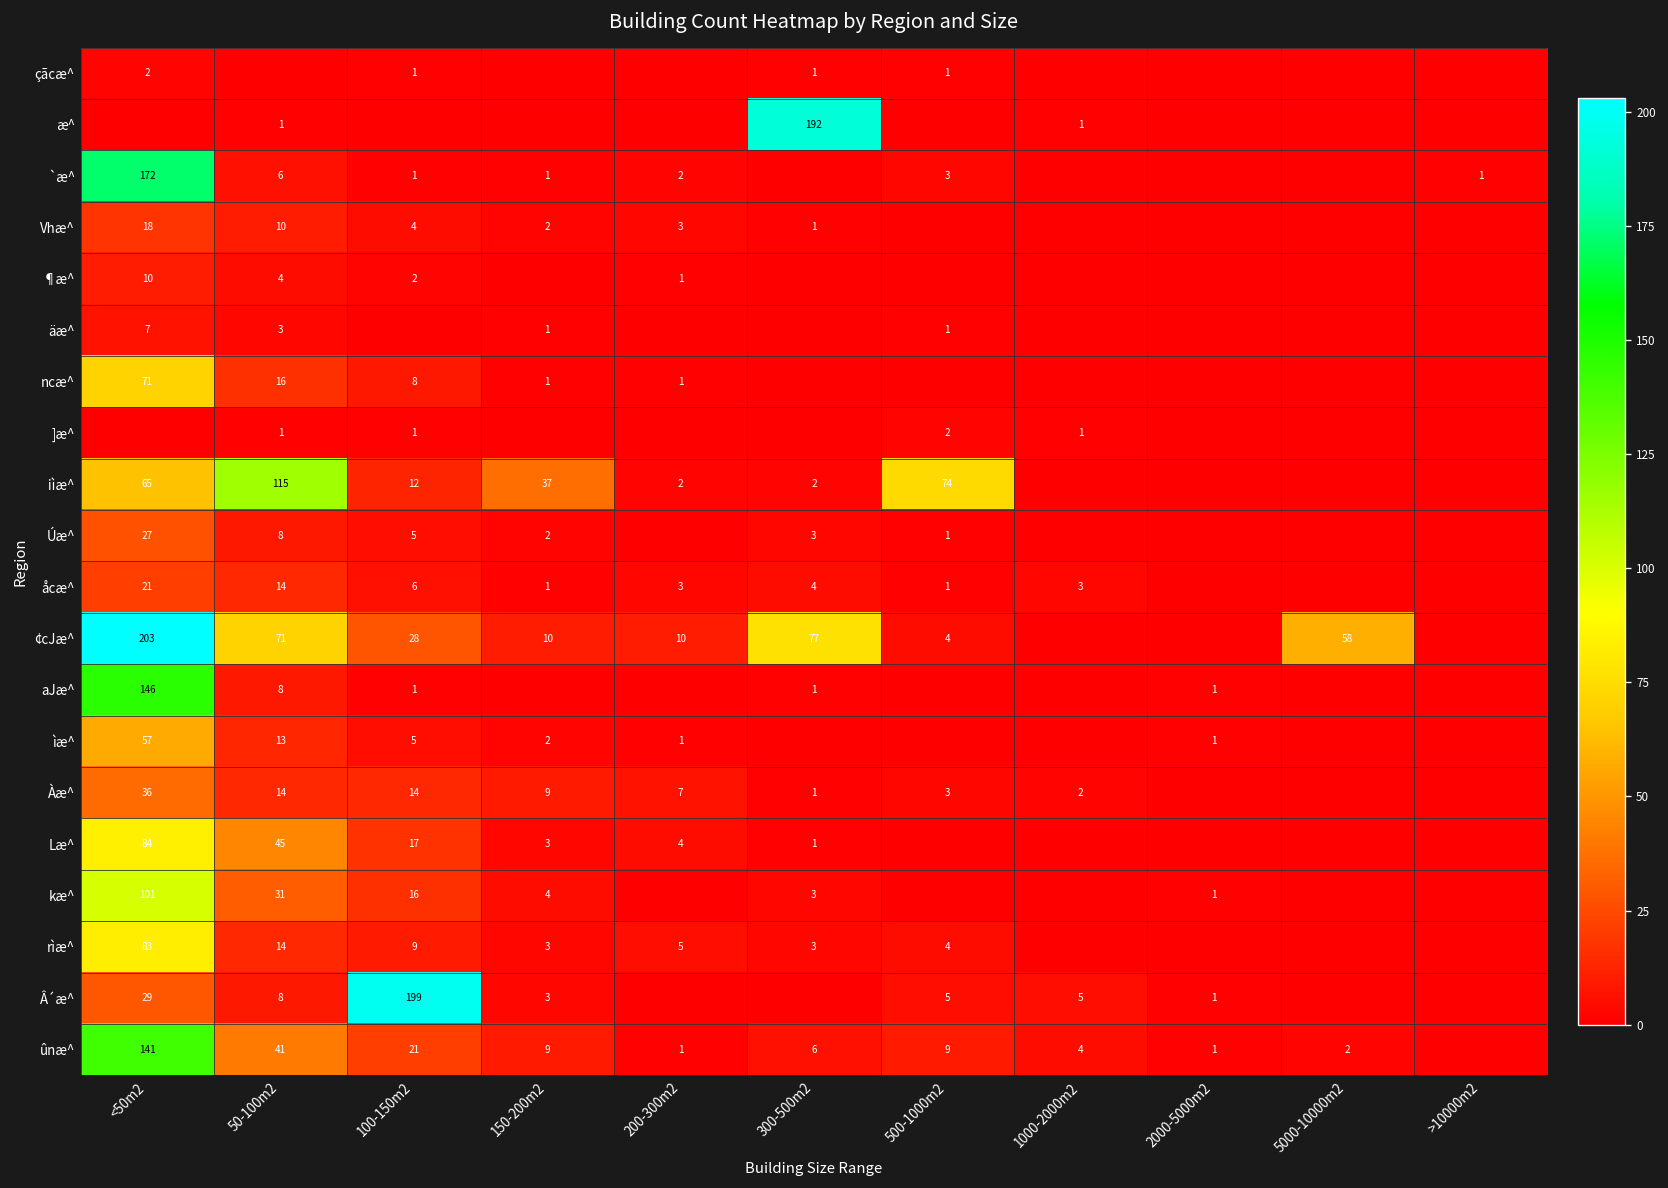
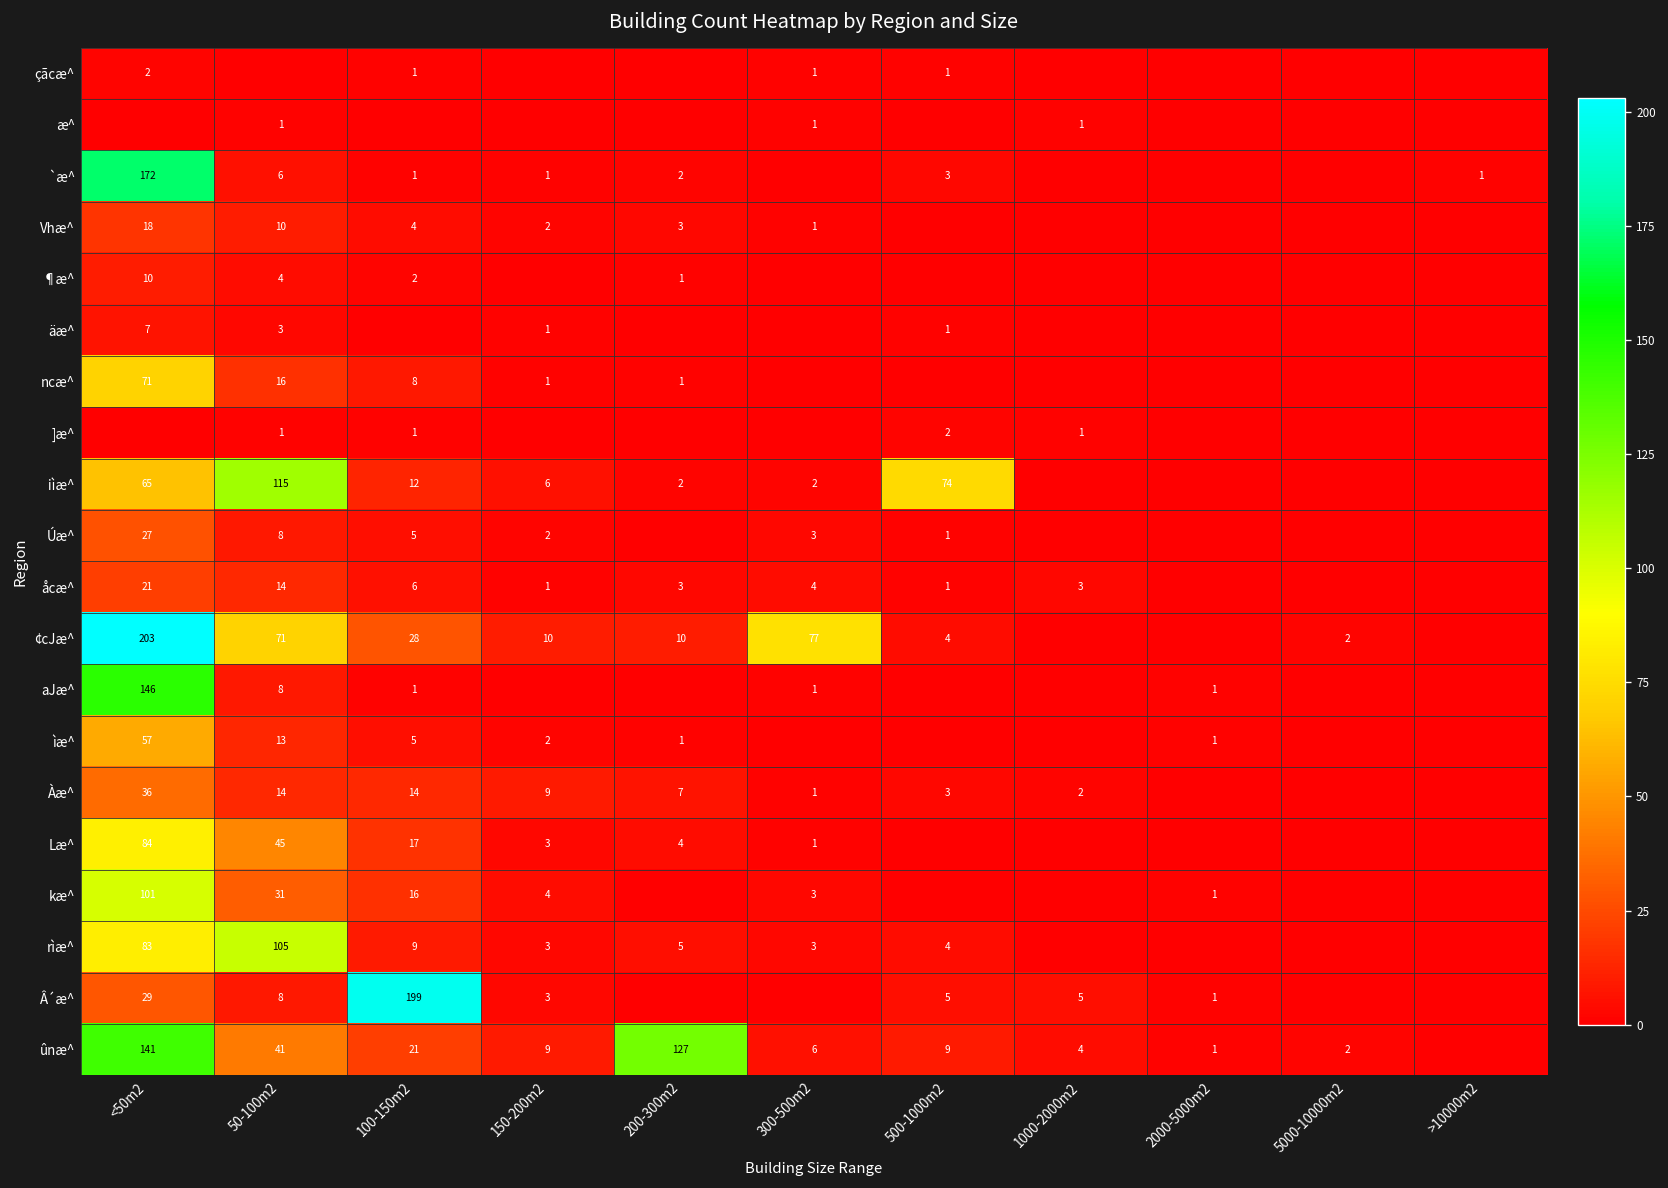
  {
    "çãcæ^": {
      "<50m2": 2,
      "100-150m2": 1,
      "300-500m2": 1,
      "500-1000m2": 1
    },
    "æ^": {
      "50-100m2": 1,
-     "300-500m2": 192,
+     "300-500m2": 1,
      "1000-2000m2": 1
    },
    "`æ^": {
      "<50m2": 172,
      "50-100m2": 6,
      "100-150m2": 1,
      "150-200m2": 1,
      "200-300m2": 2,
      "500-1000m2": 3,
      ">10000m2": 1
    },
    "Vhæ^": {
      "<50m2": 18,
      "50-100m2": 10,
      "100-150m2": 4,
      "150-200m2": 2,
      "200-300m2": 3,
      "300-500m2": 1
    },
    "¶æ^": {
      "<50m2": 10,
      "50-100m2": 4,
      "100-150m2": 2,
      "200-300m2": 1
    },
    "äæ^": {
      "<50m2": 7,
      "50-100m2": 3,
      "150-200m2": 1,
      "500-1000m2": 1
    },
    "ncæ^": {
      "<50m2": 71,
      "50-100m2": 16,
      "100-150m2": 8,
      "150-200m2": 1,
      "200-300m2": 1
    },
    "]æ^": {
      "50-100m2": 1,
      "100-150m2": 1,
      "500-1000m2": 2,
      "1000-2000m2": 1
    },
    "iìæ^": {
      "<50m2": 65,
      "50-100m2": 115,
      "100-150m2": 12,
-     "150-200m2": 37,
+     "150-200m2": 6,
      "200-300m2": 2,
      "300-500m2": 2,
      "500-1000m2": 74
    },
    "Úæ^": {
      "<50m2": 27,
      "50-100m2": 8,
      "100-150m2": 5,
      "150-200m2": 2,
      "300-500m2": 3,
      "500-1000m2": 1
    },
    "åcæ^": {
      "<50m2": 21,
      "50-100m2": 14,
      "100-150m2": 6,
      "150-200m2": 1,
      "200-300m2": 3,
      "300-500m2": 4,
      "500-1000m2": 1,
      "1000-2000m2": 3
    },
    "¢cJæ^": {
      "<50m2": 203,
      "50-100m2": 71,
      "100-150m2": 28,
      "150-200m2": 10,
      "200-300m2": 10,
      "300-500m2": 77,
      "500-1000m2": 4,
-     "5000-10000m2": 58
+     "5000-10000m2": 2
    },
    "aJæ^": {
      "<50m2": 146,
      "50-100m2": 8,
      "100-150m2": 1,
      "300-500m2": 1,
      "2000-5000m2": 1
    },
    "ìæ^": {
      "<50m2": 57,
      "50-100m2": 13,
      "100-150m2": 5,
      "150-200m2": 2,
      "200-300m2": 1,
      "2000-5000m2": 1
    },
    "Àæ^": {
      "<50m2": 36,
      "50-100m2": 14,
      "100-150m2": 14,
      "150-200m2": 9,
      "200-300m2": 7,
      "300-500m2": 1,
      "500-1000m2": 3,
      "1000-2000m2": 2
    },
    "Læ^": {
      "<50m2": 84,
      "50-100m2": 45,
      "100-150m2": 17,
      "150-200m2": 3,
      "200-300m2": 4,
      "300-500m2": 1
    },
    "kæ^": {
      "<50m2": 101,
      "50-100m2": 31,
      "100-150m2": 16,
      "150-200m2": 4,
      "300-500m2": 3,
      "2000-5000m2": 1
    },
    "rìæ^": {
      "<50m2": 83,
-     "50-100m2": 14,
+     "50-100m2": 105,
      "100-150m2": 9,
      "150-200m2": 3,
      "200-300m2": 5,
      "300-500m2": 3,
      "500-1000m2": 4
    },
    "Â´æ^": {
      "<50m2": 29,
      "50-100m2": 8,
      "100-150m2": 199,
      "150-200m2": 3,
      "500-1000m2": 5,
      "1000-2000m2": 5,
      "2000-5000m2": 1
    },
    "ûnæ^": {
      "<50m2": 141,
      "50-100m2": 41,
      "100-150m2": 21,
      "150-200m2": 9,
-     "200-300m2": 1,
+     "200-300m2": 127,
      "300-500m2": 6,
      "500-1000m2": 9,
      "1000-2000m2": 4,
      "2000-5000m2": 1,
      "5000-10000m2": 2
    }
  }
